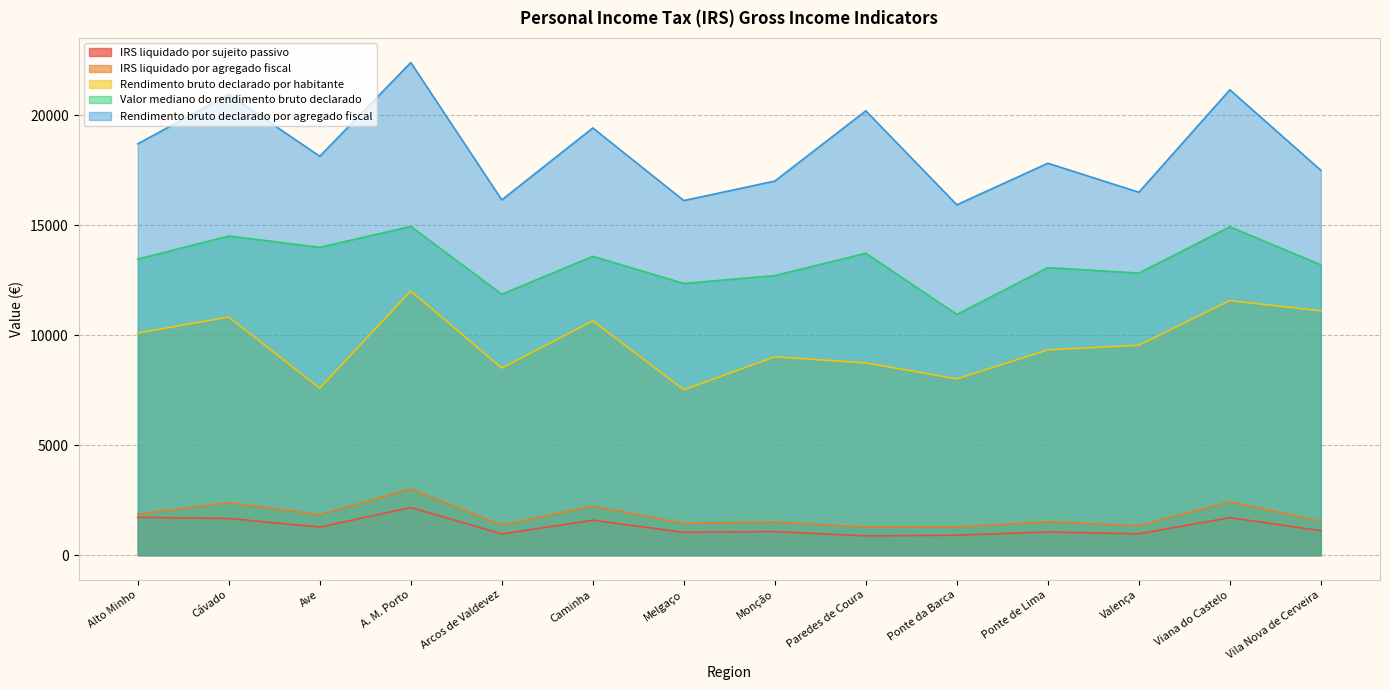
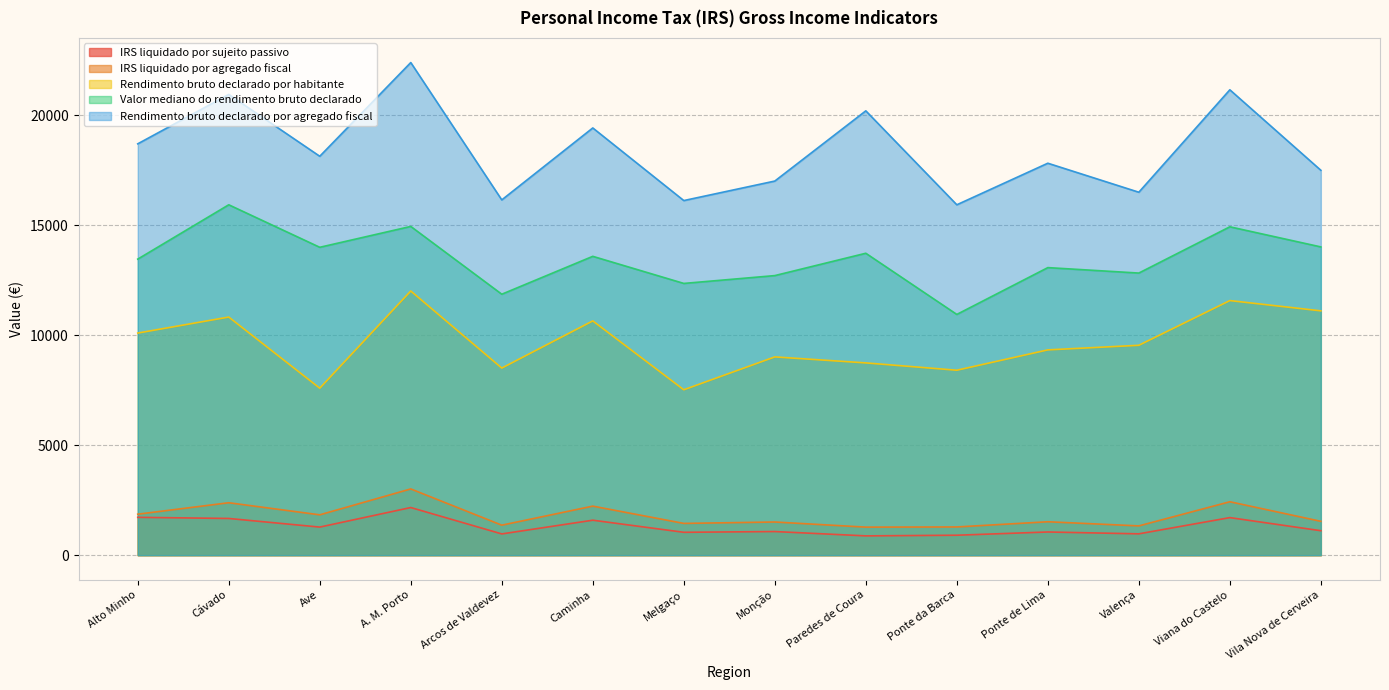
  {
    "Rendimento bruto declarado por habitante": {
      "Alto Minho": 10100,
      "Cávado": 10800,
      "Ave": 7600,
      "A. M. Porto": 12000,
      "Arcos de Valdevez": 8500,
      "Caminha": 10700,
      "Melgaço": 7500,
      "Monção": 9000,
      "Paredes de Coura": 8700,
-     "Ponte da Barca": 8000,
+     "Ponte da Barca": 8400,
      "Ponte de Lima": 9300,
      "Valença": 9500,
      "Viana do Castelo": 11600,
      "Vila Nova de Cerveira": 11100
    },
    "Valor mediano do rendimento bruto declarado": {
      "Alto Minho": 13500,
-     "Cávado": 14500,
+     "Cávado": 15900,
      "Ave": 14000,
      "A. M. Porto": 14900,
      "Arcos de Valdevez": 11900,
      "Caminha": 13600,
      "Melgaço": 12400,
      "Monção": 12700,
      "Paredes de Coura": 13700,
      "Ponte da Barca": 10900,
      "Ponte de Lima": 13100,
      "Valença": 12800,
      "Viana do Castelo": 14900,
-     "Vila Nova de Cerveira": 13200
+     "Vila Nova de Cerveira": 14000
    },
    "Rendimento bruto declarado por agregado fiscal": {
      "Alto Minho": 18700,
      "Ave": 18100,
      "A. M. Porto": 22400,
      "Arcos de Valdevez": 16200,
      "Caminha": 19400,
      "Melgaço": 16100,
      "Monção": 17000,
      "Paredes de Coura": 20200,
      "Ponte da Barca": 15900,
      "Ponte de Lima": 17800,
      "Valença": 16500,
      "Viana do Castelo": 21200,
      "Vila Nova de Cerveira": 17500
    }
  }
